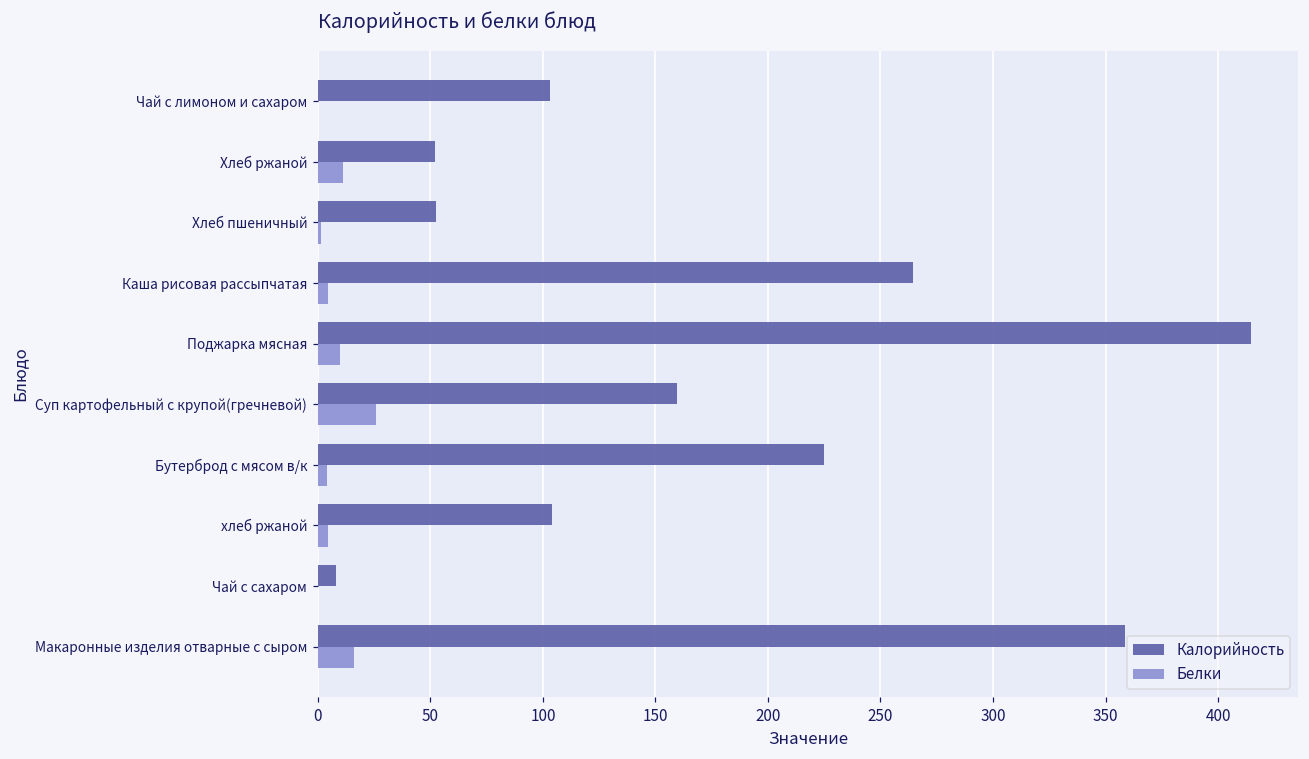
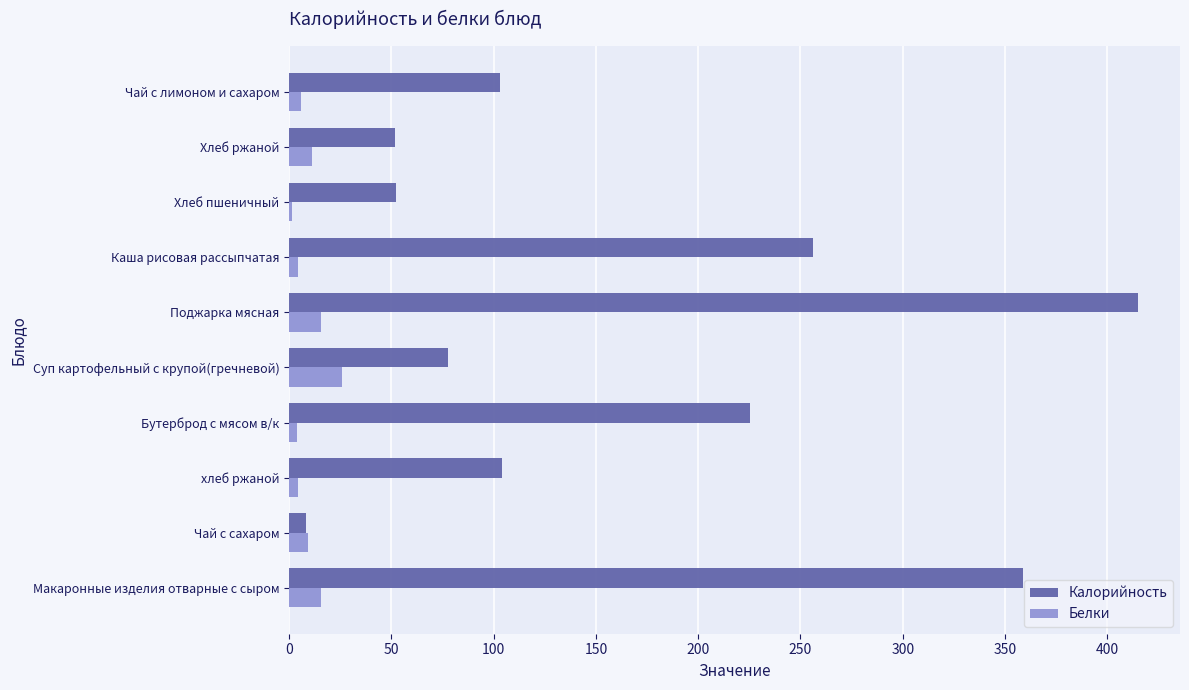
  {
    "Калорийность": {
      "Чай с лимоном и сахаром": 103,
      "Хлеб ржаной": 52,
      "Хлеб пшеничный": 52,
-     "Каша рисовая рассыпчатая": 264,
+     "Каша рисовая рассыпчатая": 256,
      "Поджарка мясная": 415,
-     "Суп картофельный с крупой(гречневой)": 159,
+     "Суп картофельный с крупой(гречневой)": 78,
      "Бутерброд с мясом в/к": 225,
      "хлеб ржаной": 104,
      "Чай с сахаром": 8,
      "Макаронные изделия отварные с сыром": 359
    },
    "Белки": {
-     "Чай с лимоном и сахаром": 0,
+     "Чай с лимоном и сахаром": 6,
      "Хлеб ржаной": 11,
      "Хлеб пшеничный": 1,
      "Каша рисовая рассыпчатая": 4,
-     "Поджарка мясная": 10,
+     "Поджарка мясная": 16,
      "Суп картофельный с крупой(гречневой)": 26,
      "Бутерброд с мясом в/к": 4,
      "хлеб ржаной": 4,
-     "Чай с сахаром": 0,
+     "Чай с сахаром": 9,
      "Макаронные изделия отварные с сыром": 16
    }
  }
